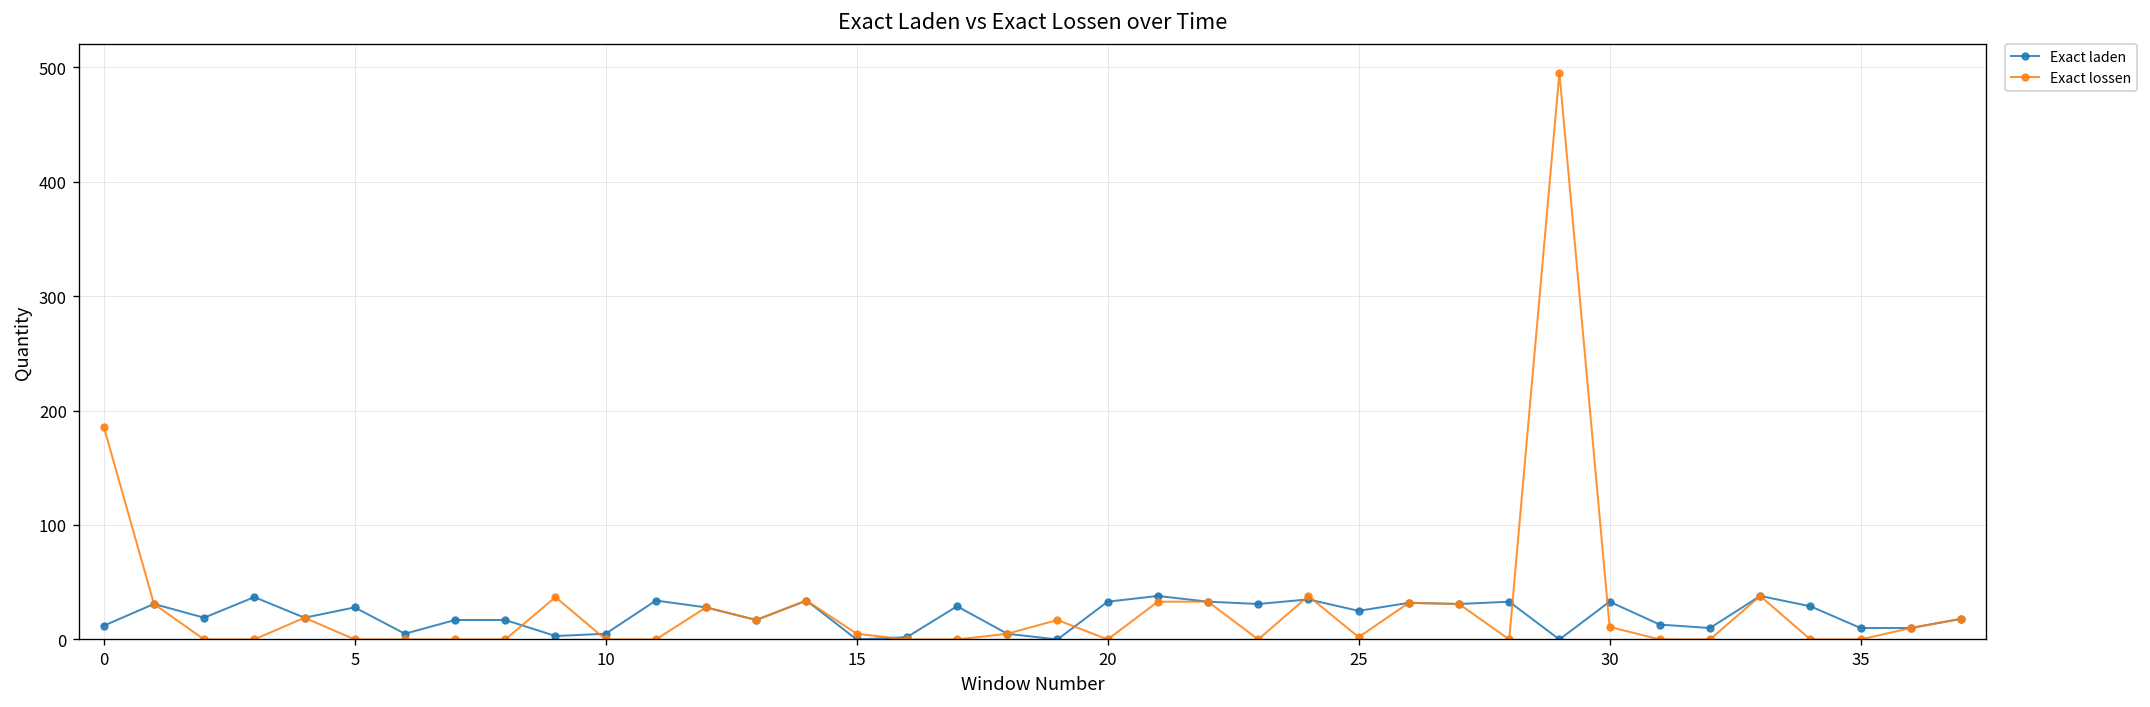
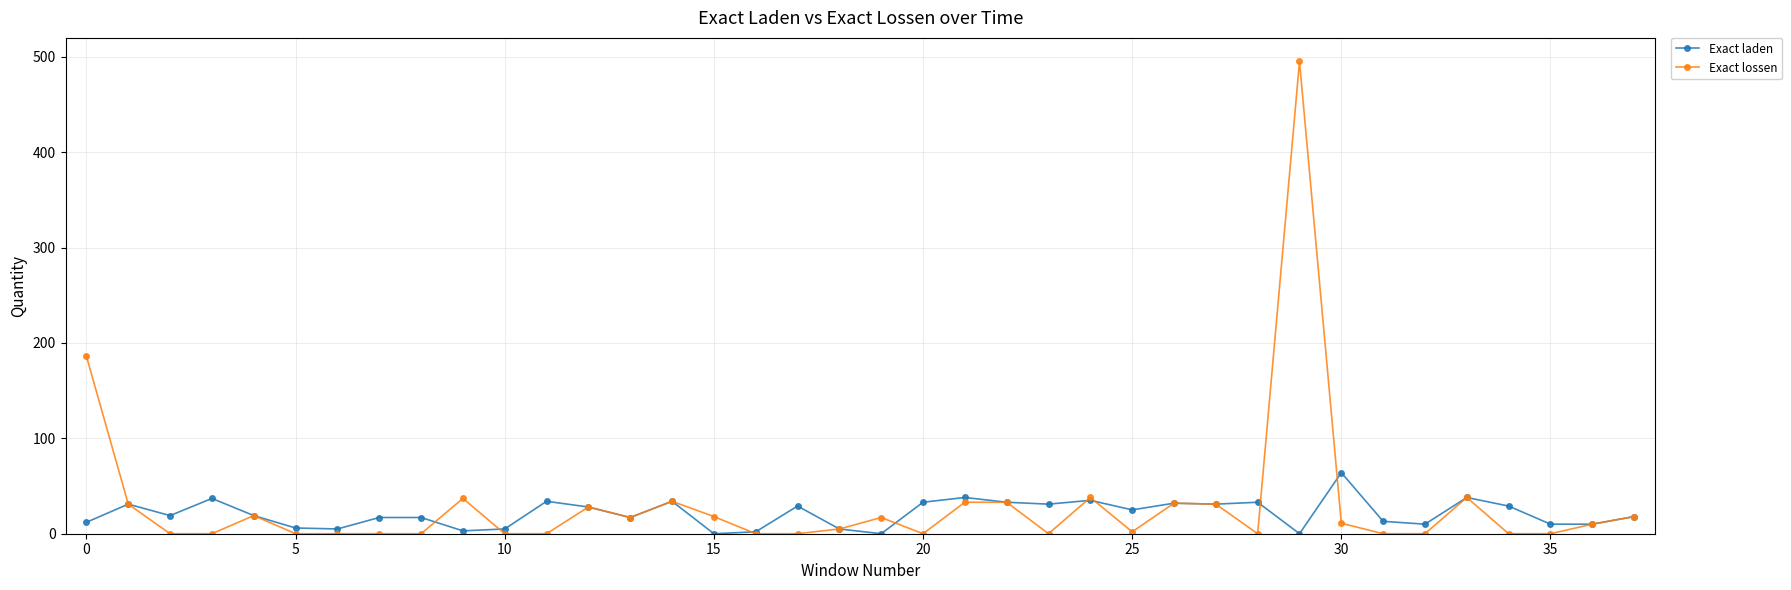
  {
    "Exact laden": {
      "0": 10,
-     "5": 30,
+     "5": 10,
      "10": 10,
      "15": 0,
      "20": 30,
      "25": 30,
-     "30": 30,
+     "30": 60,
      "35": 10
    },
    "Exact lossen": {
      "0": 190,
      "5": 0,
      "10": 0,
-     "15": 10,
+     "15": 20,
      "20": 0,
      "25": 0,
      "30": 10,
      "35": 0
    }
  }
